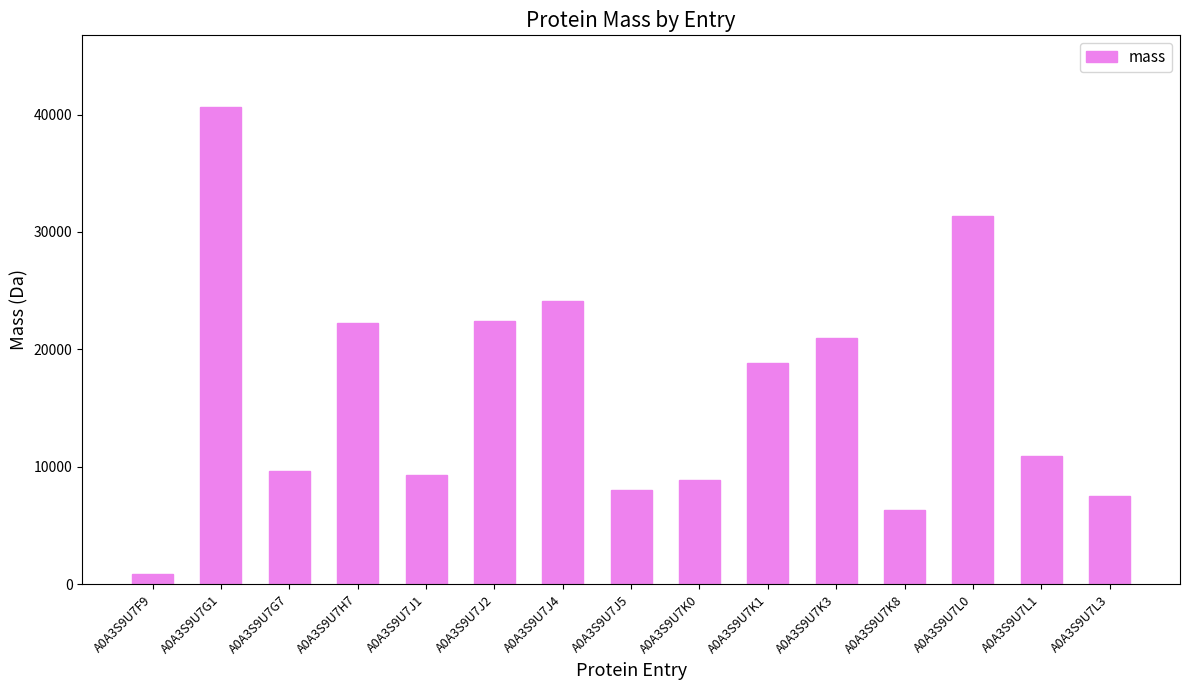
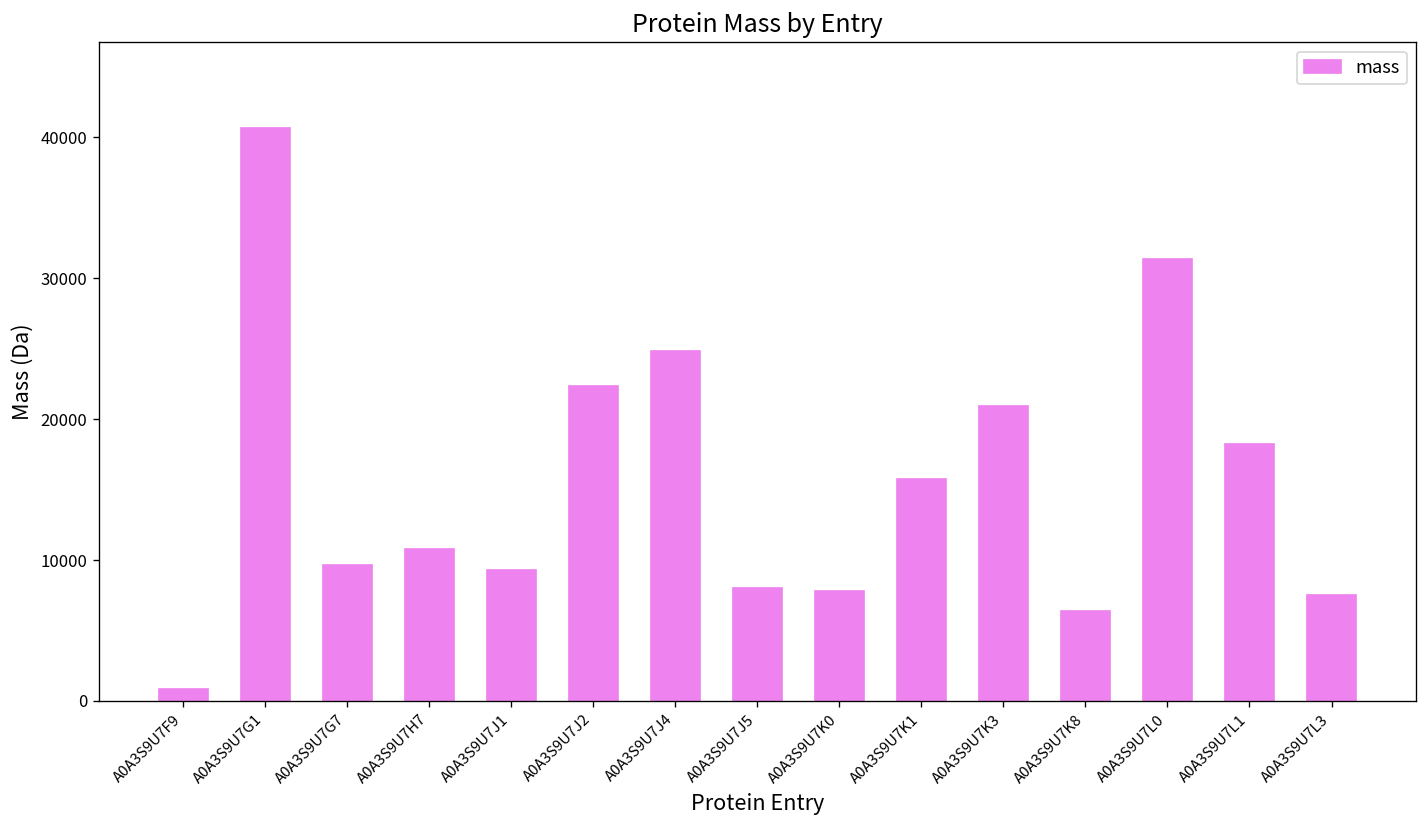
  {
    "A0A3S9U7F9": 800,
    "A0A3S9U7G1": 40700,
    "A0A3S9U7G7": 9600,
-   "A0A3S9U7H7": 22300,
+   "A0A3S9U7H7": 10800,
    "A0A3S9U7J1": 9300,
    "A0A3S9U7J2": 22400,
-   "A0A3S9U7J4": 24100,
+   "A0A3S9U7J4": 24800,
    "A0A3S9U7J5": 8000,
-   "A0A3S9U7K0": 8900,
-   "A0A3S9U7K1": 18800,
+   "A0A3S9U7K0": 7800,
+   "A0A3S9U7K1": 15800,
    "A0A3S9U7K3": 21000,
    "A0A3S9U7K8": 6400,
    "A0A3S9U7L0": 31400,
-   "A0A3S9U7L1": 10900,
+   "A0A3S9U7L1": 18300,
    "A0A3S9U7L3": 7500
  }
